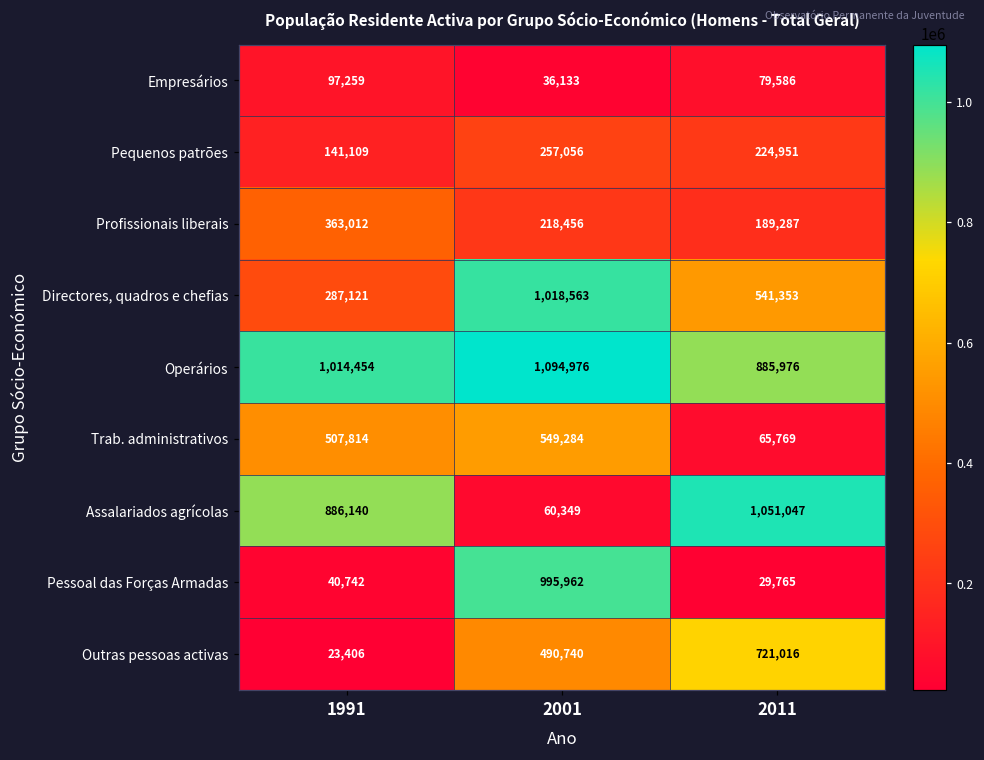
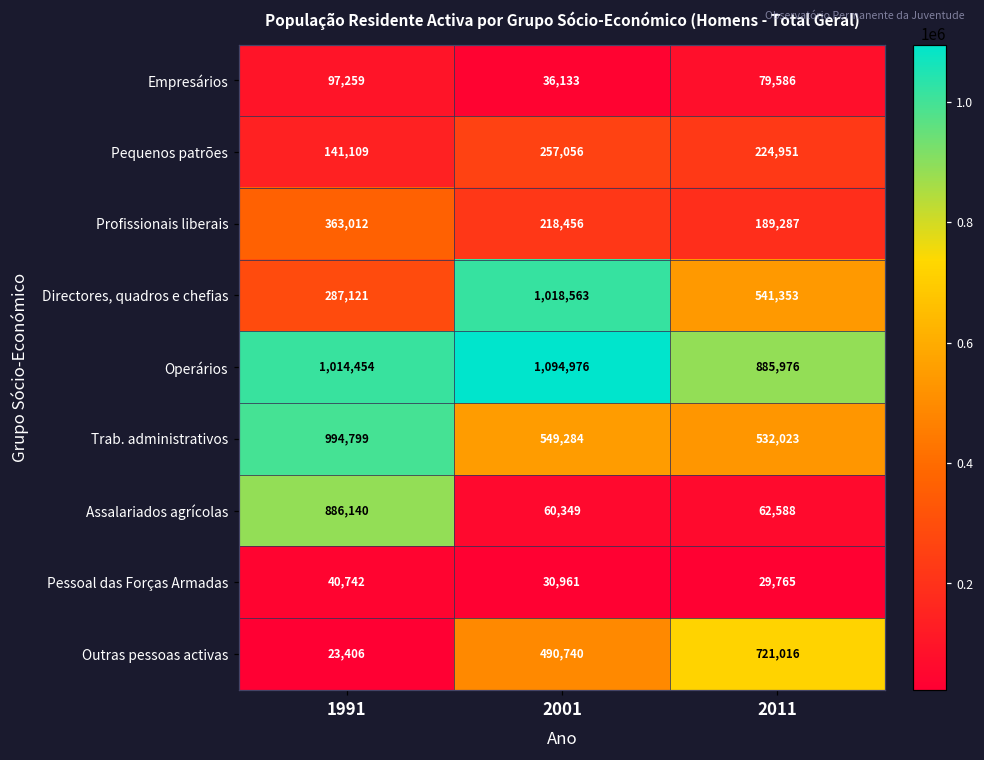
  {
    "Empresários": {
      "1991": "97,259",
      "2001": "36,133",
      "2011": "79,586"
    },
    "Pequenos patrões": {
      "1991": "141,109",
      "2001": "257,056",
      "2011": "224,951"
    },
    "Profissionais liberais": {
      "1991": "363,012",
      "2001": "218,456",
      "2011": "189,287"
    },
    "Directores, quadros e chefias": {
      "1991": "287,121",
      "2001": "1,018,563",
      "2011": "541,353"
    },
    "Operários": {
      "1991": "1,014,454",
      "2001": "1,094,976",
      "2011": "885,976"
    },
    "Trab. administrativos": {
-     "1991": "507,814",
+     "1991": "994,799",
      "2001": "549,284",
-     "2011": "65,769"
+     "2011": "532,023"
    },
    "Assalariados agrícolas": {
      "1991": "886,140",
      "2001": "60,349",
-     "2011": "1,051,047"
+     "2011": "62,588"
    },
    "Pessoal das Forças Armadas": {
      "1991": "40,742",
-     "2001": "995,962",
+     "2001": "30,961",
      "2011": "29,765"
    },
    "Outras pessoas activas": {
      "1991": "23,406",
      "2001": "490,740",
      "2011": "721,016"
    }
  }
